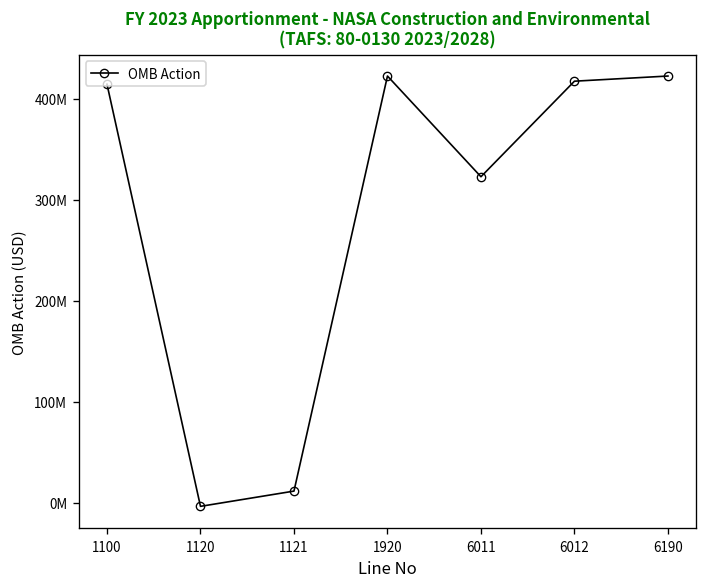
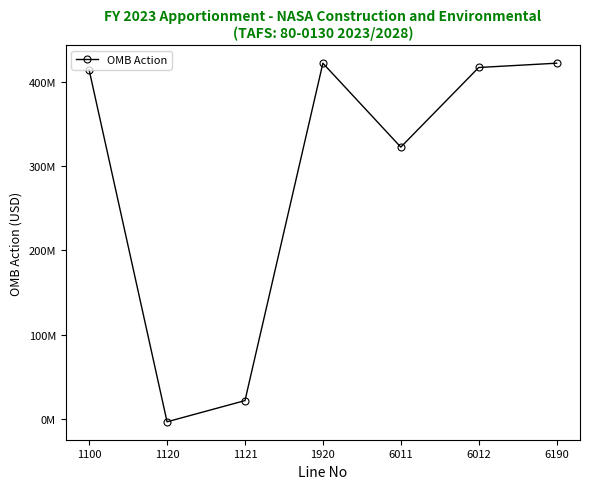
  {
    "1100": 410000000,
    "1120": 0,
-   "1121": 10000000,
+   "1121": 20000000,
    "1920": 420000000,
    "6011": 320000000,
    "6012": 420000000,
    "6190": 420000000
  }
